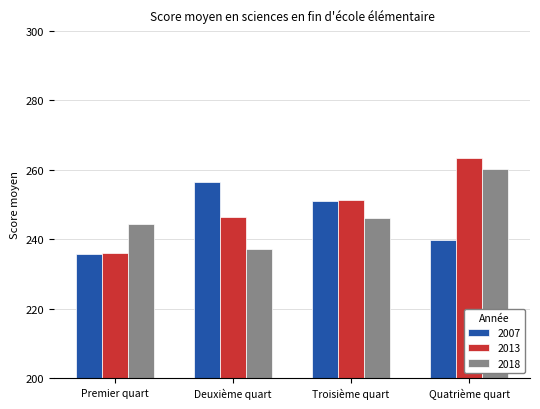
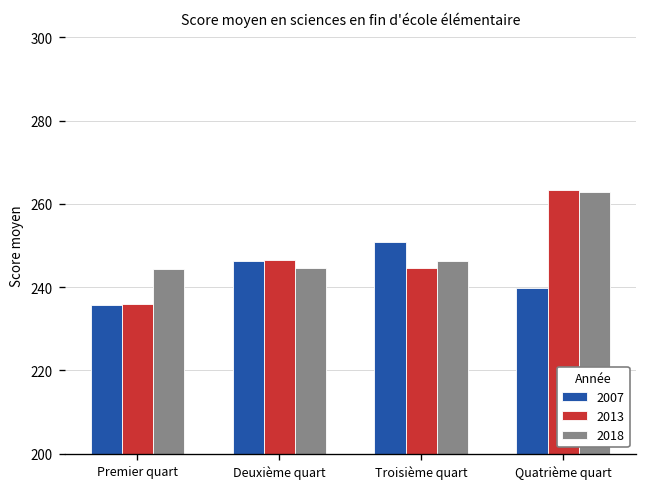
  {
    "2007": {
      "Premier quart": 236,
-     "Deuxième quart": 257,
+     "Deuxième quart": 246,
      "Troisième quart": 251,
      "Quatrième quart": 240
    },
    "2013": {
      "Premier quart": 236,
      "Deuxième quart": 247,
-     "Troisième quart": 251,
+     "Troisième quart": 245,
      "Quatrième quart": 263
    },
    "2018": {
      "Premier quart": 244,
-     "Deuxième quart": 237,
+     "Deuxième quart": 245,
      "Troisième quart": 246,
-     "Quatrième quart": 260
+     "Quatrième quart": 263
    }
  }
